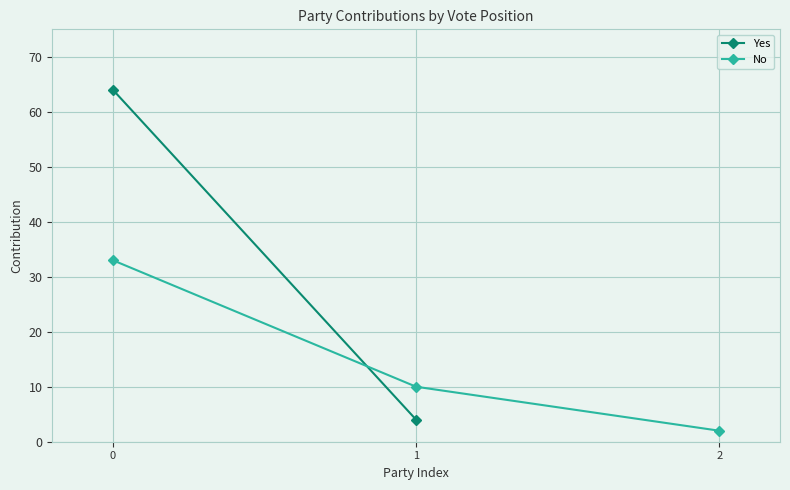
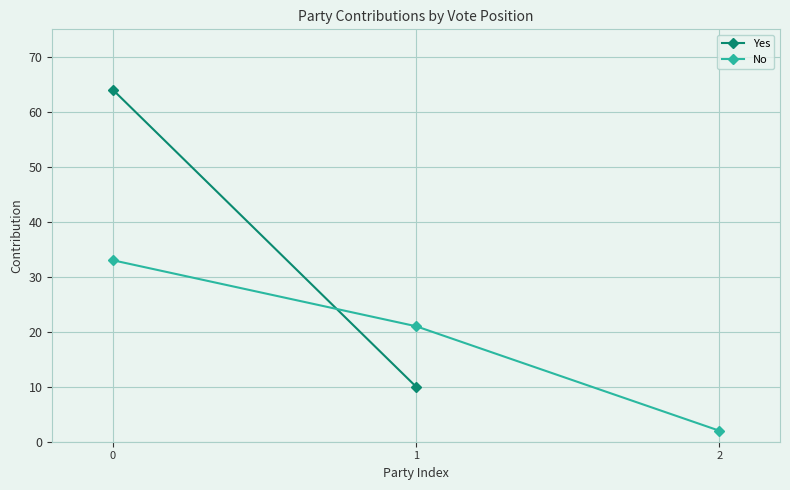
  {
    "Yes": {
      "0": 64,
-     "1": 4
+     "1": 10
    },
    "No": {
      "0": 33,
-     "1": 10,
+     "1": 21,
      "2": 2
    }
  }
